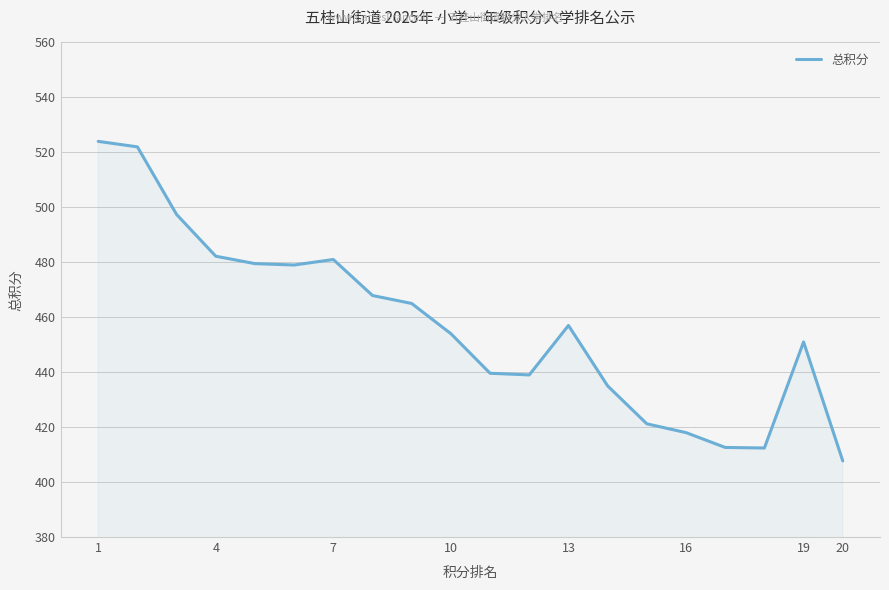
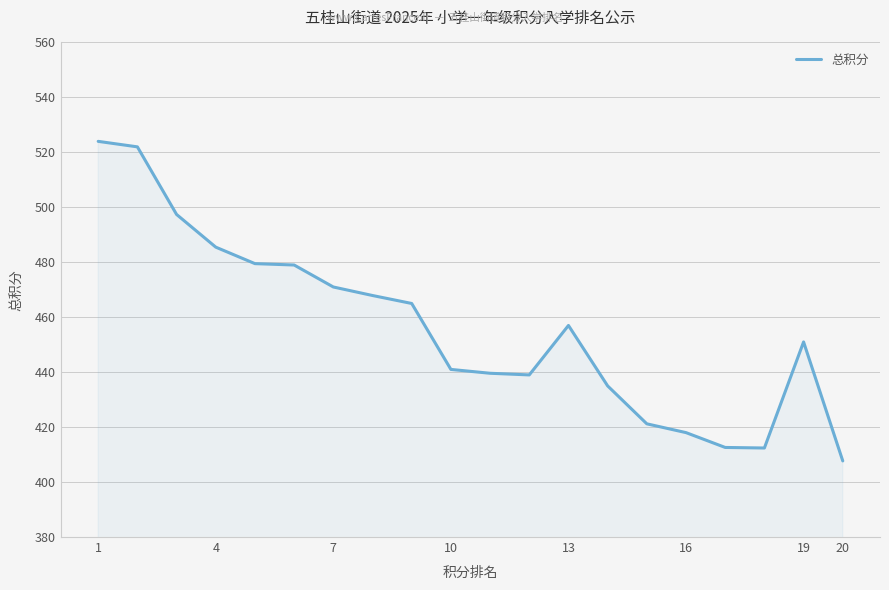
  {
    "1": 524,
-   "4": 482,
-   "7": 481,
-   "10": 454,
+   "4": 486,
+   "7": 471,
+   "10": 441,
    "13": 457,
    "16": 418,
    "19": 451,
    "20": 408
  }
